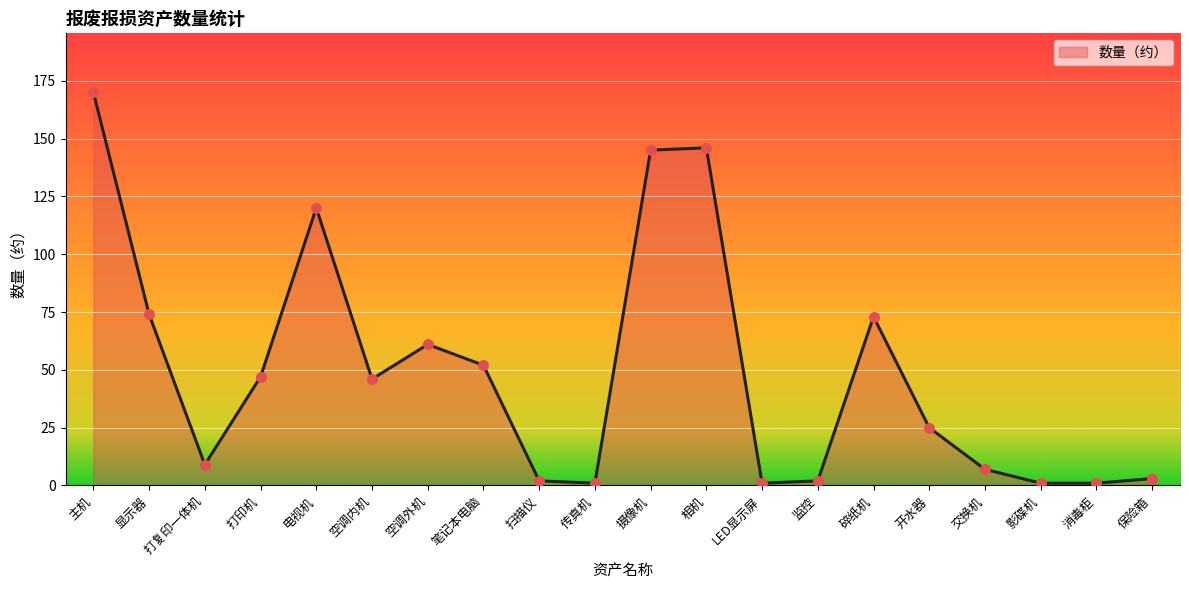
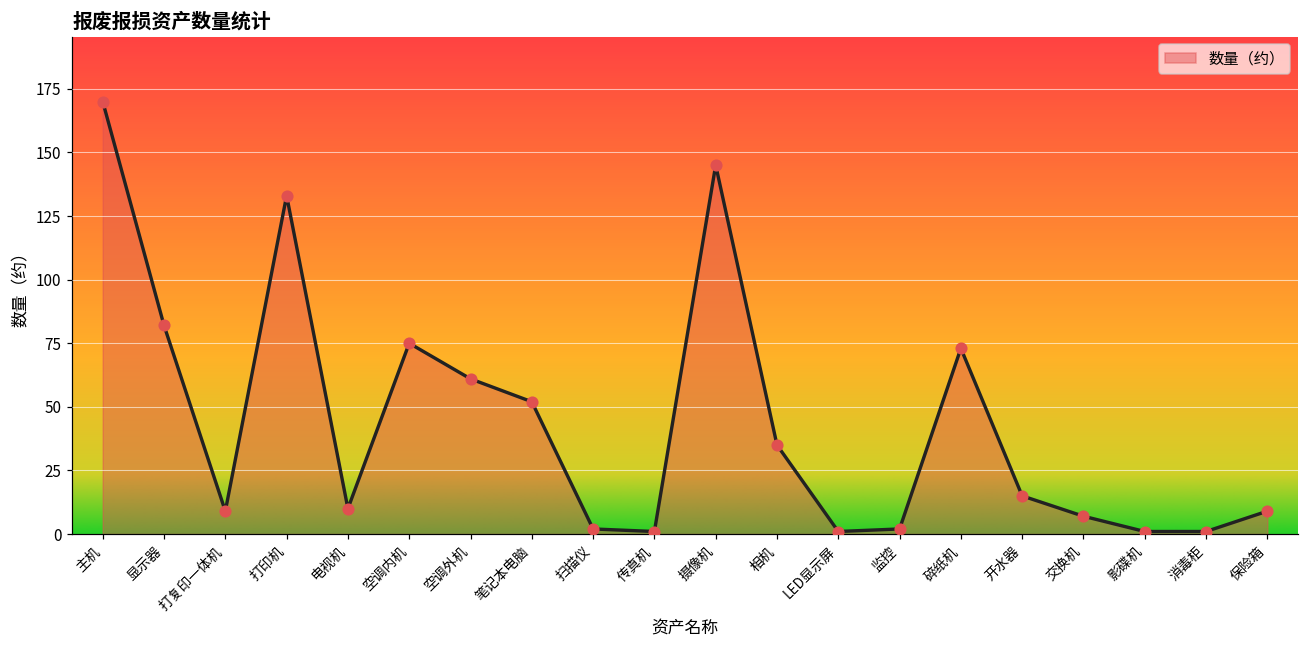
  {
    "主机": 170,
-   "显示器": 74,
+   "显示器": 82,
    "打复印一体机": 9,
-   "打印机": 47,
-   "电视机": 120,
-   "空调内机": 46,
+   "打印机": 133,
+   "电视机": 10,
+   "空调内机": 75,
    "空调外机": 61,
    "笔记本电脑": 52,
    "扫描仪": 2,
    "传真机": 1,
    "摄像机": 145,
-   "相机": 146,
+   "相机": 35,
    "LED显示屏": 1,
    "监控": 2,
    "碎纸机": 73,
-   "开水器": 25,
+   "开水器": 15,
    "交换机": 7,
    "影碟机": 1,
    "消毒柜": 1,
-   "保险箱": 3
+   "保险箱": 9
  }
